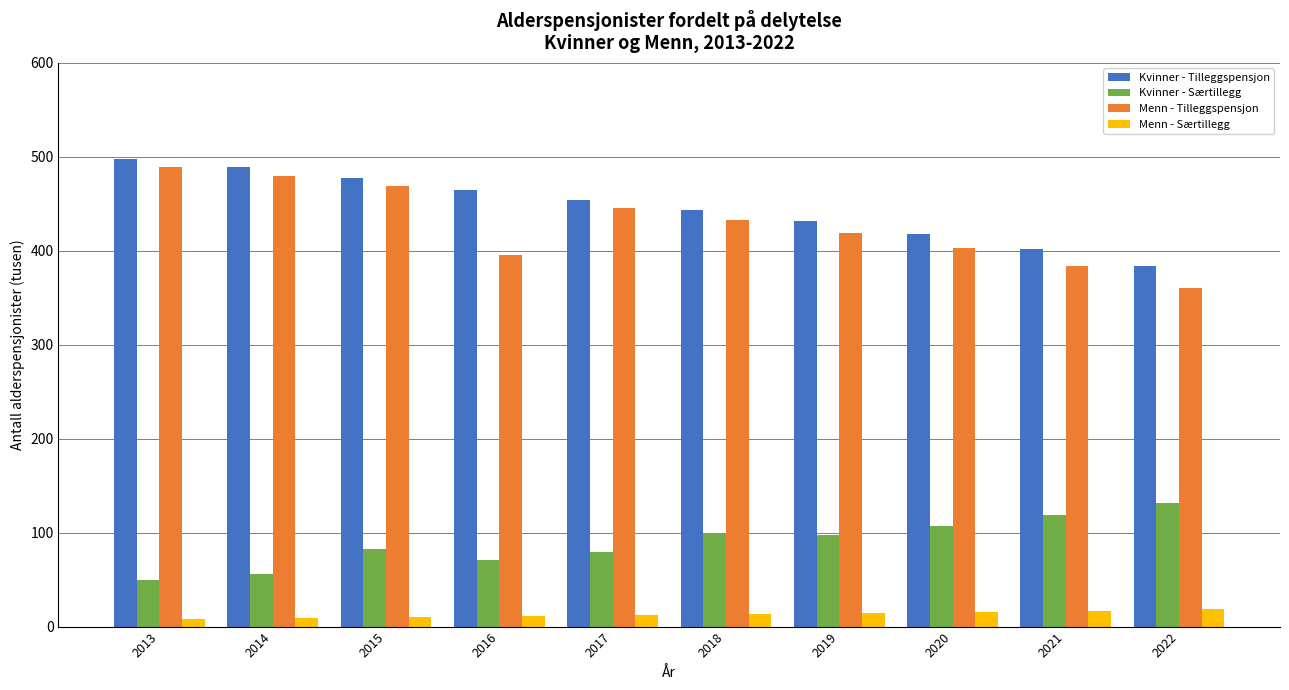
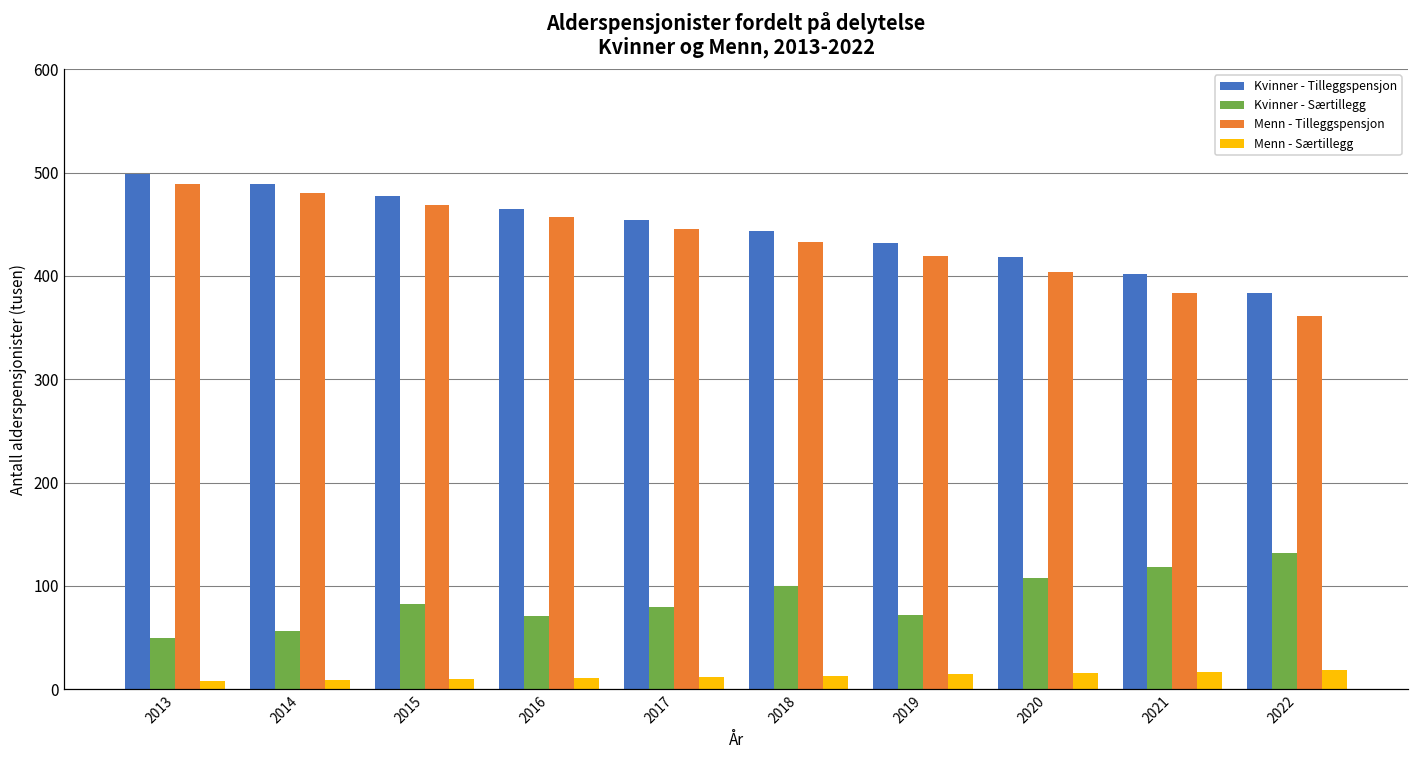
  {
    "Kvinner - Tilleggspensjon": {
      "2013": 500,
      "2014": 490,
      "2015": 480,
      "2016": 460,
      "2017": 450,
      "2018": 440,
      "2019": 430,
      "2020": 420,
      "2021": 400,
      "2022": 380
    },
    "Kvinner - Særtillegg": {
      "2013": 50,
      "2014": 60,
      "2015": 80,
      "2016": 70,
      "2017": 80,
      "2018": 100,
-     "2019": 100,
+     "2019": 70,
      "2020": 110,
      "2021": 120,
      "2022": 130
    },
    "Menn - Tilleggspensjon": {
      "2013": 490,
      "2014": 480,
      "2015": 470,
-     "2016": 400,
+     "2016": 460,
      "2017": 450,
      "2018": 430,
      "2019": 420,
      "2020": 400,
      "2021": 380,
      "2022": 360
    },
    "Menn - Særtillegg": {
      "2013": 10,
      "2014": 10,
      "2015": 10,
      "2016": 10,
      "2017": 10,
      "2018": 10,
      "2019": 10,
      "2020": 20,
      "2021": 20,
      "2022": 20
    }
  }
